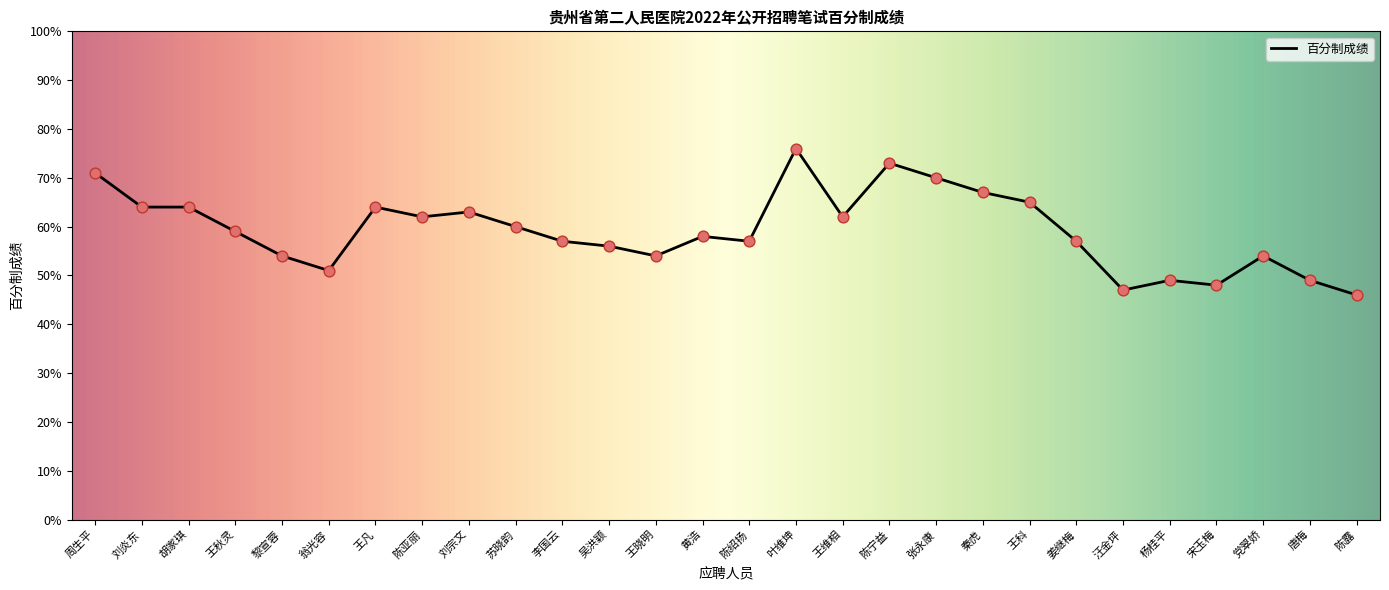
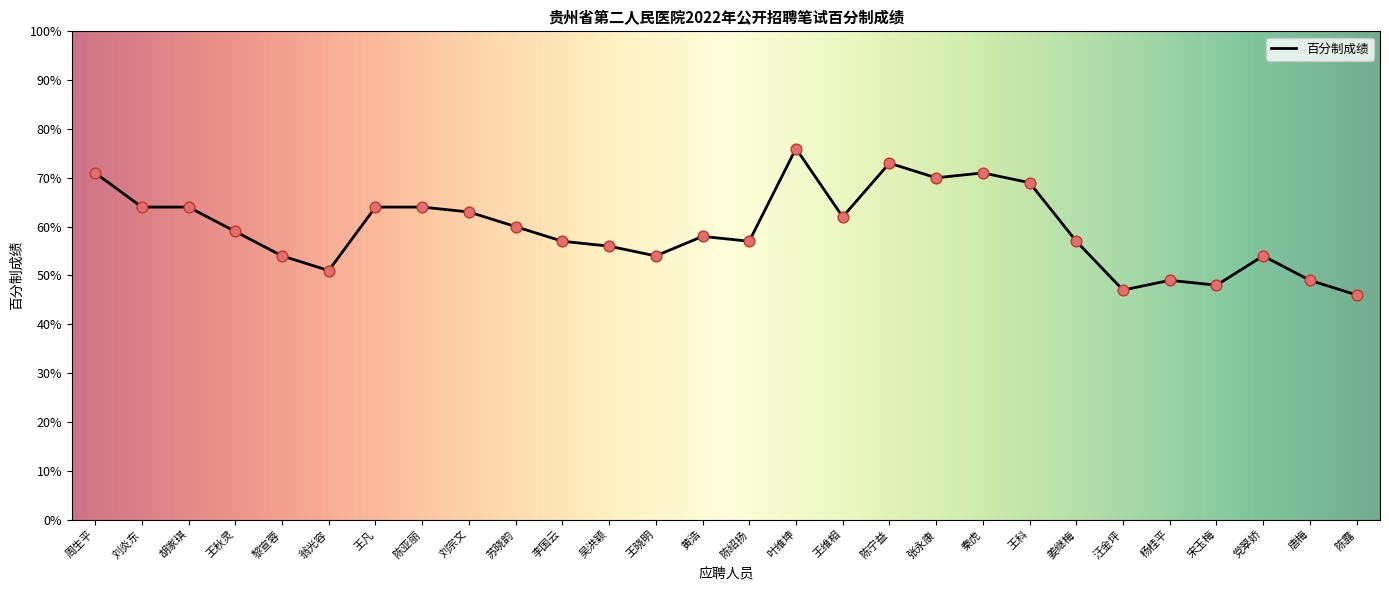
  {
    "周生平": "71%",
    "刘炎东": "64%",
    "胡家琪": "64%",
    "王秋灵": "59%",
    "黎宣蓉": "54%",
    "翁光容": "51%",
    "王凡": "64%",
-   "陈亚丽": "62%",
+   "陈亚丽": "64%",
    "刘宗文": "63%",
    "苏晓韵": "60%",
    "李国云": "57%",
    "吴洪颖": "56%",
    "王晓明": "54%",
    "黄浩": "58%",
    "陈绍扬": "57%",
    "叶维坤": "76%",
    "王维相": "62%",
    "陈宁益": "73%",
    "张永康": "70%",
-   "秦虎": "67%",
-   "王科": "65%",
+   "秦虎": "71%",
+   "王科": "69%",
    "姜继梅": "57%",
    "汪金坪": "47%",
    "杨桂平": "49%",
    "宋玉梅": "48%",
    "党翠娇": "54%",
    "唐梅": "49%",
    "陈露": "46%"
  }
